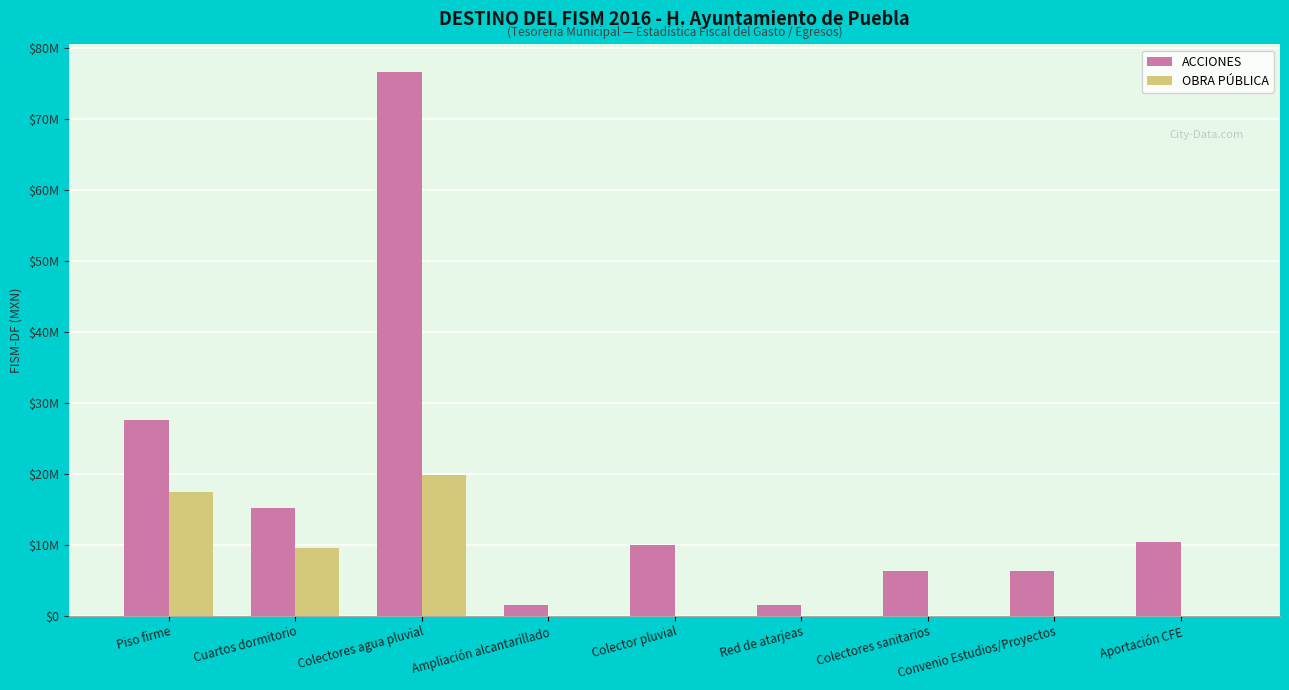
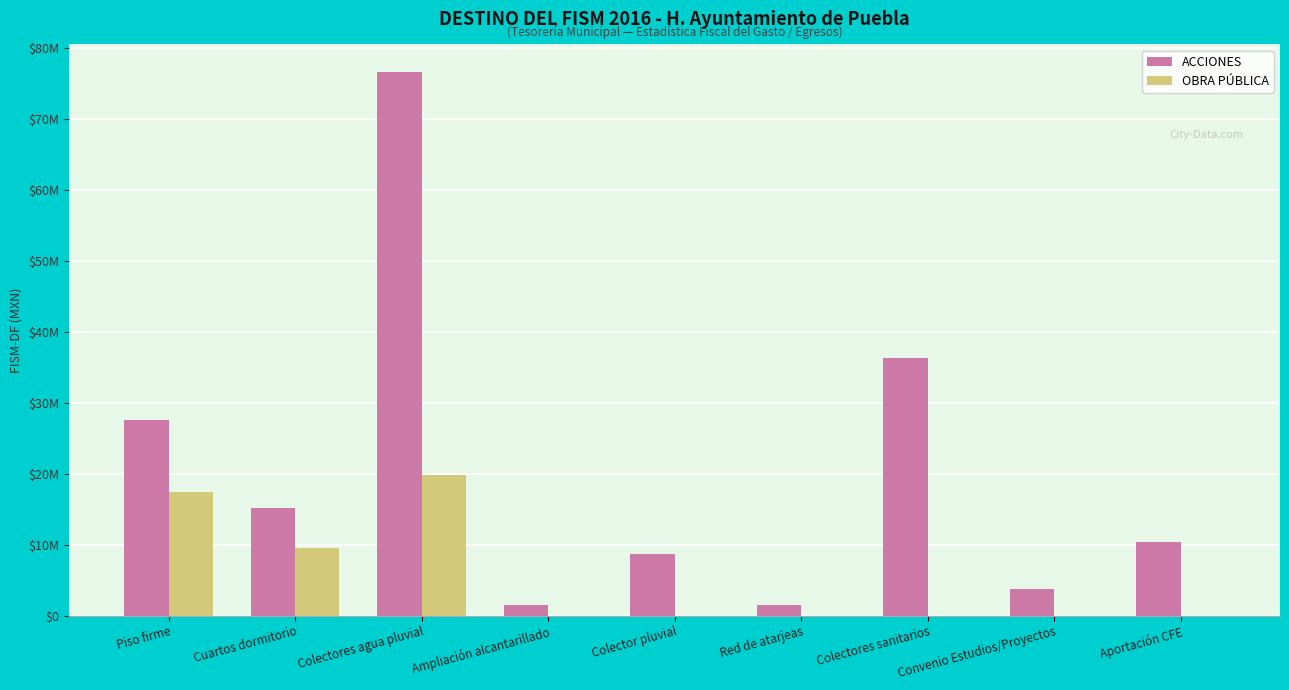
  {
    "ACCIONES": {
      "Piso firme": "$28000000",
      "Cuartos dormitorio": "$15000000",
      "Colectores agua pluvial": "$77000000",
      "Ampliación alcantarillado": "$1000000",
-     "Colector pluvial": "$10000000",
+     "Colector pluvial": "$9000000",
      "Red de atarjeas": "$1000000",
-     "Colectores sanitarios": "$6000000",
-     "Convenio Estudios/Proyectos": "$6000000",
+     "Colectores sanitarios": "$36000000",
+     "Convenio Estudios/Proyectos": "$4000000",
      "Aportación CFE": "$10000000"
    },
    "OBRA PÚBLICA": {
      "Piso firme": "$17000000",
      "Cuartos dormitorio": "$10000000",
      "Colectores agua pluvial": "$20000000",
      "Ampliación alcantarillado": "$0",
      "Colector pluvial": "$0",
      "Red de atarjeas": "$0",
      "Colectores sanitarios": "$0",
      "Convenio Estudios/Proyectos": "$0",
      "Aportación CFE": "$0"
    }
  }
